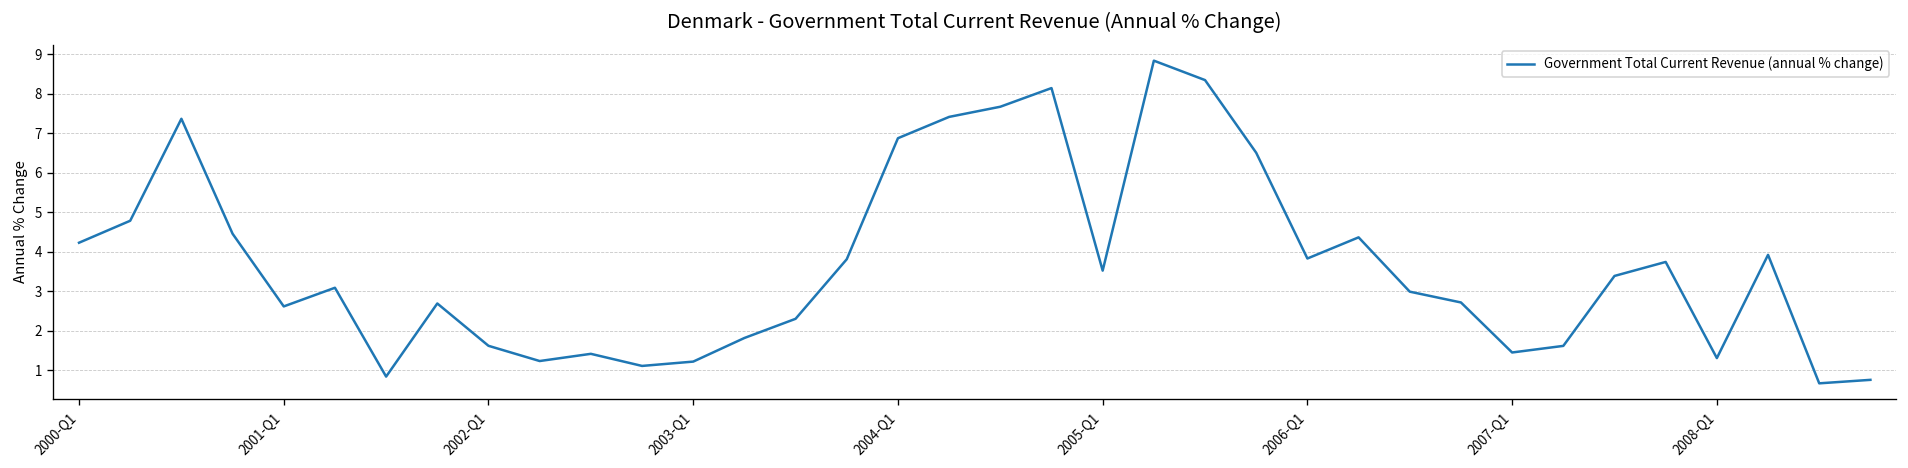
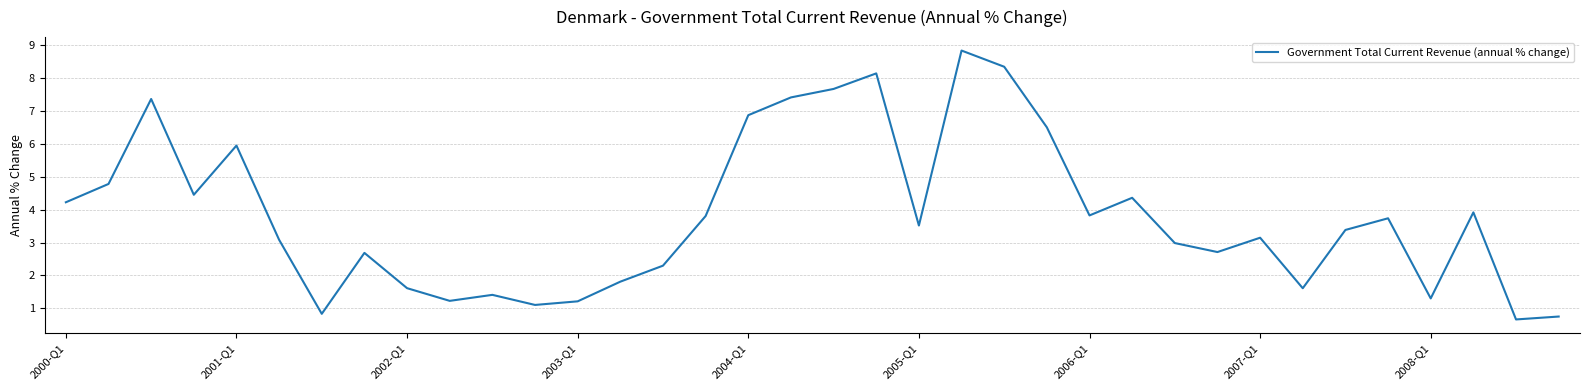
  {
    "2000-Q1": 4.2,
-   "2001-Q1": 2.6,
+   "2001-Q1": 5.9,
    "2002-Q1": 1.6,
    "2003-Q1": 1.2,
    "2004-Q1": 6.9,
    "2005-Q1": 3.5,
    "2006-Q1": 3.8,
-   "2007-Q1": 1.4,
+   "2007-Q1": 3.1,
    "2008-Q1": 1.3
  }
